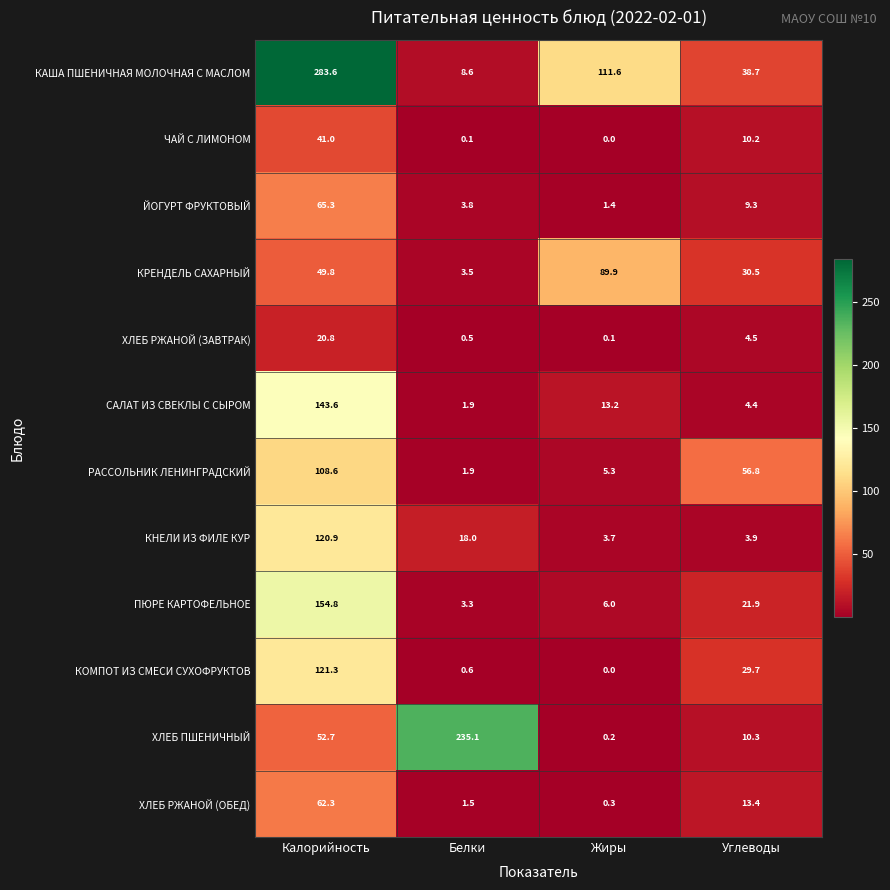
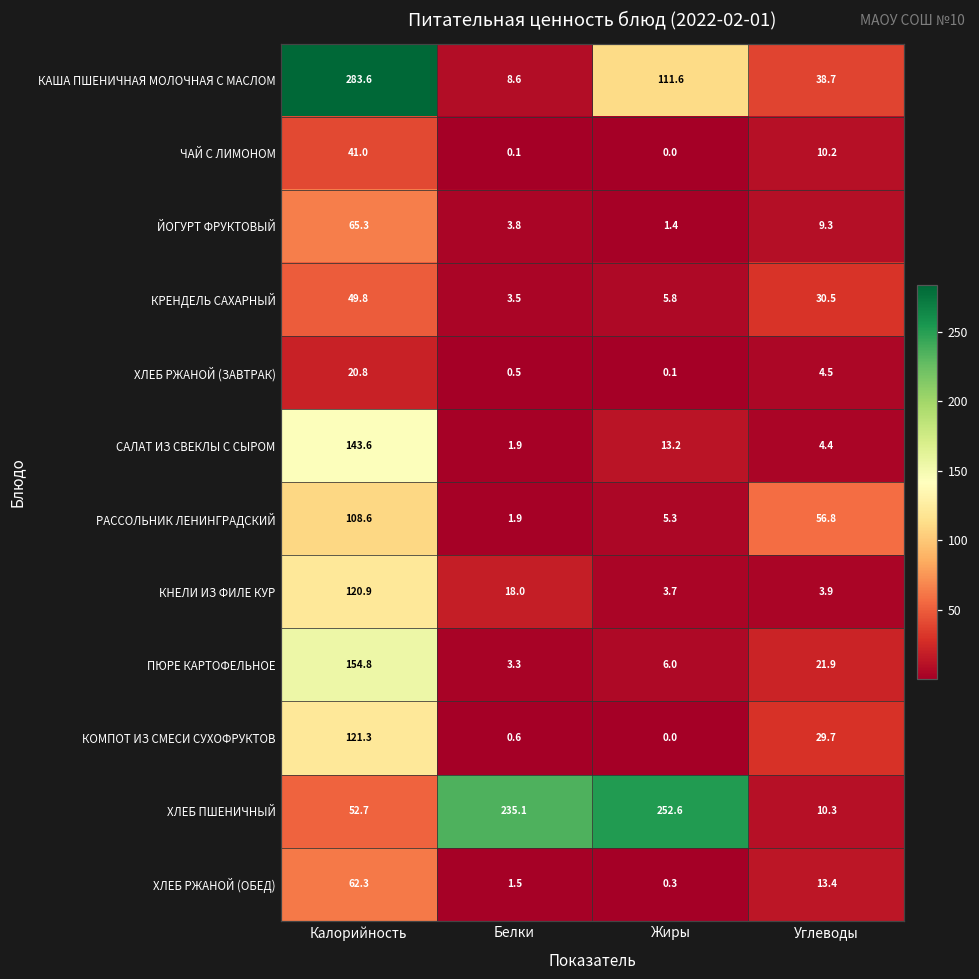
  {
    "КАША ПШЕНИЧНАЯ МОЛОЧНАЯ С МАСЛОМ": {
      "Калорийность": 283.6,
      "Белки": 8.6,
      "Жиры": 111.6,
      "Углеводы": 38.7
    },
    "ЧАЙ С ЛИМОНОМ": {
      "Калорийность": 41.0,
      "Белки": 0.1,
      "Жиры": 0.0,
      "Углеводы": 10.2
    },
    "ЙОГУРТ ФРУКТОВЫЙ": {
      "Калорийность": 65.3,
      "Белки": 3.8,
      "Жиры": 1.4,
      "Углеводы": 9.3
    },
    "КРЕНДЕЛЬ САХАРНЫЙ": {
      "Калорийность": 49.8,
      "Белки": 3.5,
-     "Жиры": 89.9,
+     "Жиры": 5.8,
      "Углеводы": 30.5
    },
    "ХЛЕБ РЖАНОЙ (ЗАВТРАК)": {
      "Калорийность": 20.8,
      "Белки": 0.5,
      "Жиры": 0.1,
      "Углеводы": 4.5
    },
    "САЛАТ ИЗ СВЕКЛЫ С СЫРОМ": {
      "Калорийность": 143.6,
      "Белки": 1.9,
      "Жиры": 13.2,
      "Углеводы": 4.4
    },
    "РАССОЛЬНИК ЛЕНИНГРАДСКИЙ": {
      "Калорийность": 108.6,
      "Белки": 1.9,
      "Жиры": 5.3,
      "Углеводы": 56.8
    },
    "КНЕЛИ ИЗ ФИЛЕ КУР": {
      "Калорийность": 120.9,
      "Белки": 18.0,
      "Жиры": 3.7,
      "Углеводы": 3.9
    },
    "ПЮРЕ КАРТОФЕЛЬНОЕ": {
      "Калорийность": 154.8,
      "Белки": 3.3,
      "Жиры": 6.0,
      "Углеводы": 21.9
    },
    "КОМПОТ ИЗ СМЕСИ СУХОФРУКТОВ": {
      "Калорийность": 121.3,
      "Белки": 0.6,
      "Жиры": 0.0,
      "Углеводы": 29.7
    },
    "ХЛЕБ ПШЕНИЧНЫЙ": {
      "Калорийность": 52.7,
      "Белки": 235.1,
-     "Жиры": 0.2,
+     "Жиры": 252.6,
      "Углеводы": 10.3
    },
    "ХЛЕБ РЖАНОЙ (ОБЕД)": {
      "Калорийность": 62.3,
      "Белки": 1.5,
      "Жиры": 0.3,
      "Углеводы": 13.4
    }
  }
